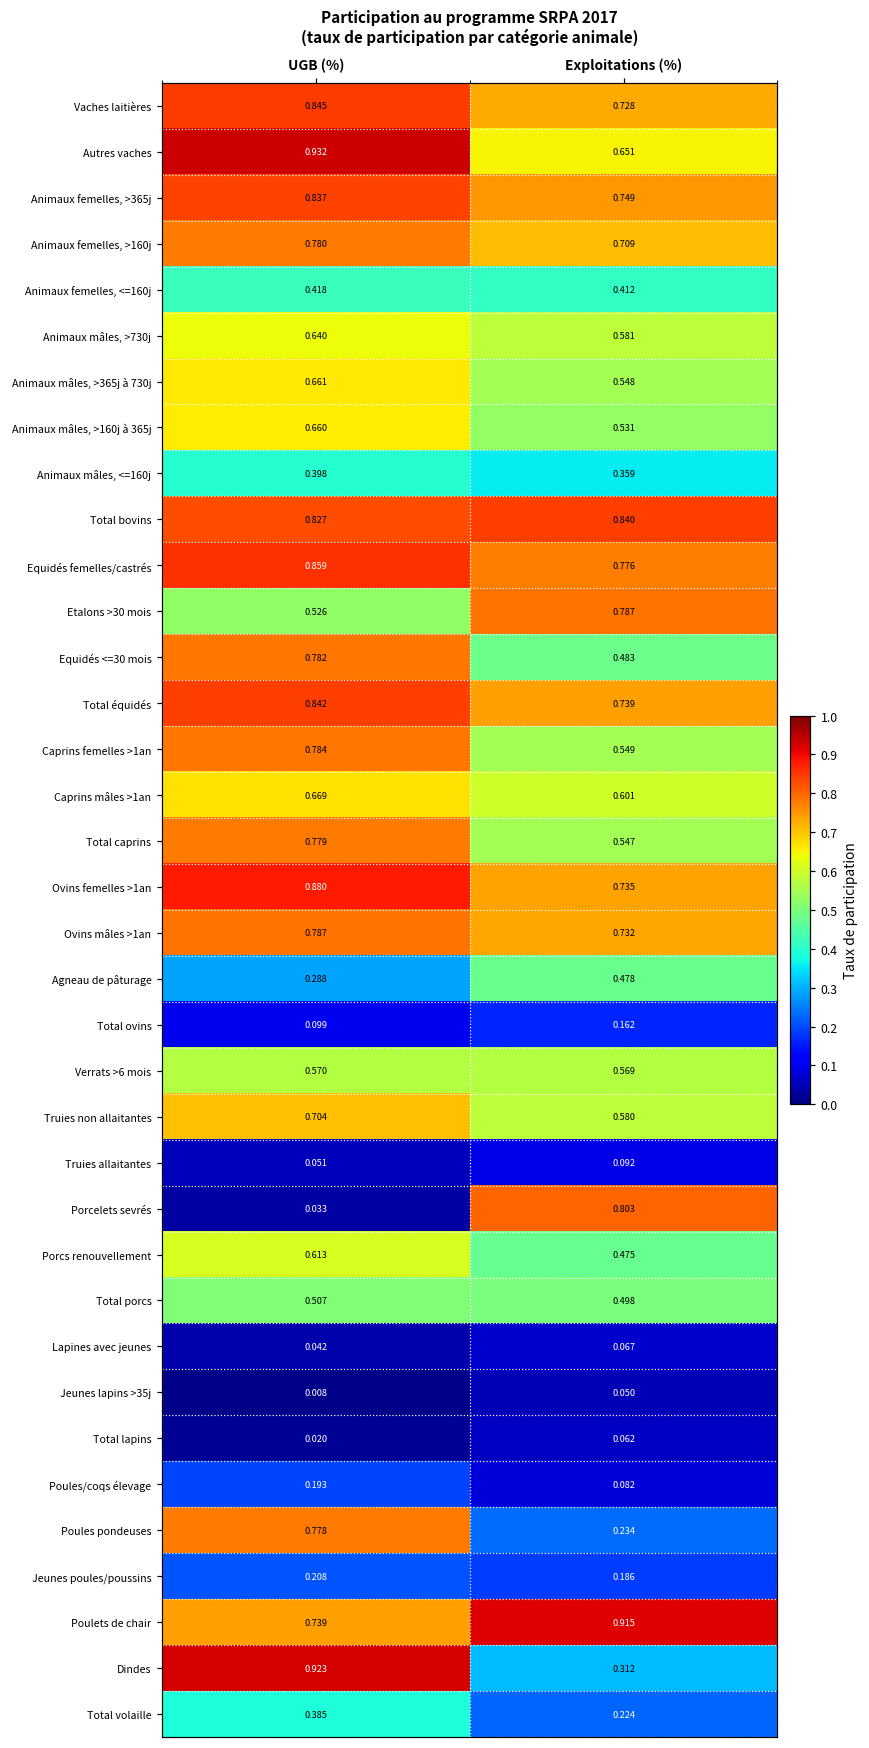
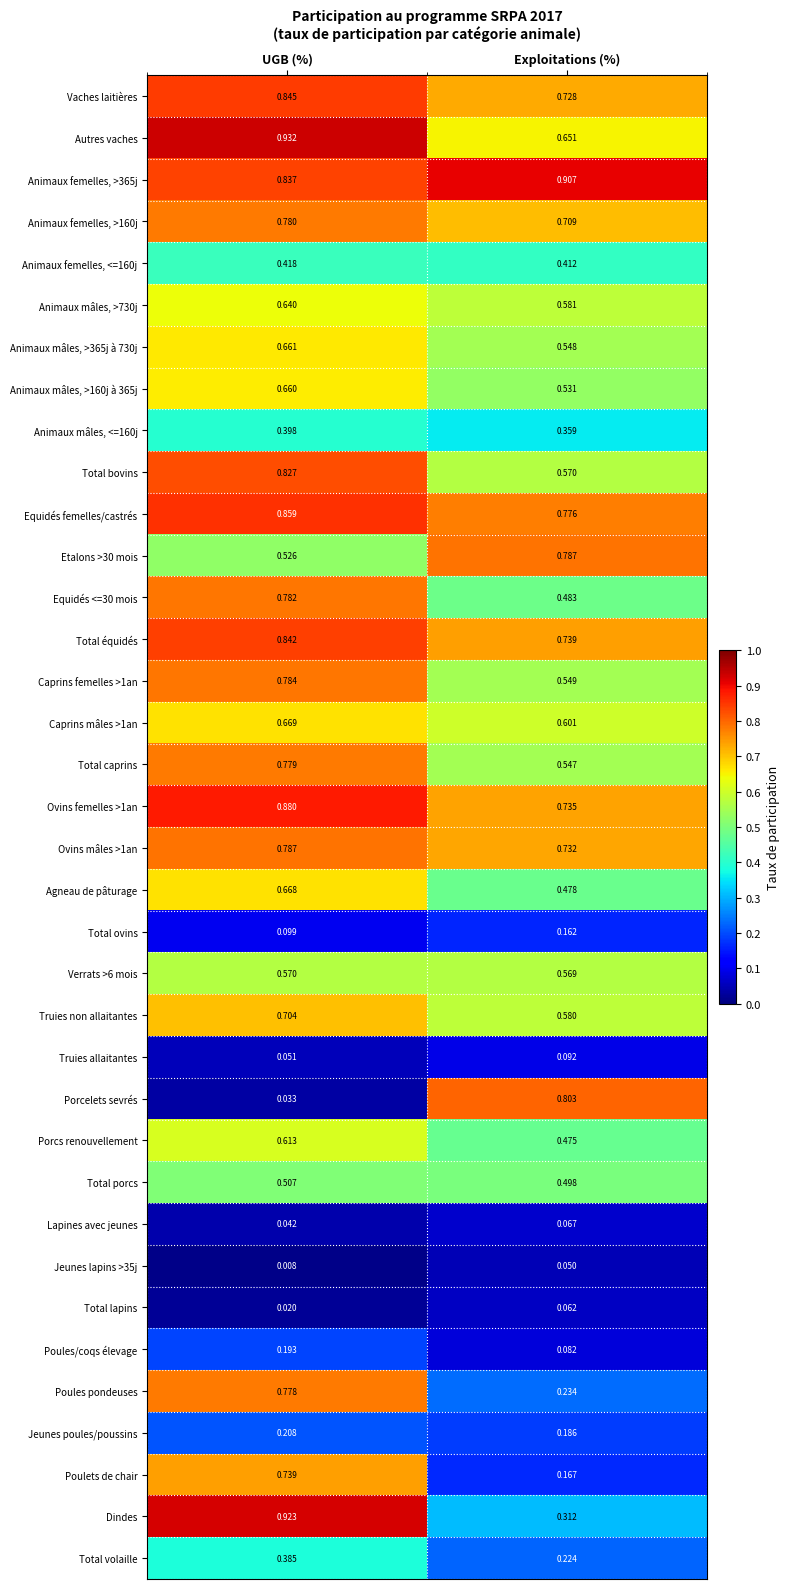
  {
    "Vaches laitières": {
      "UGB (%)": 0.845,
      "Exploitations (%)": 0.728
    },
    "Autres vaches": {
      "UGB (%)": 0.932,
      "Exploitations (%)": 0.651
    },
    "Animaux femelles, >365j": {
      "UGB (%)": 0.837,
-     "Exploitations (%)": 0.749
+     "Exploitations (%)": 0.907
    },
    "Animaux femelles, >160j": {
      "UGB (%)": 0.780,
      "Exploitations (%)": 0.709
    },
    "Animaux femelles, <=160j": {
      "UGB (%)": 0.418,
      "Exploitations (%)": 0.412
    },
    "Animaux mâles, >730j": {
      "UGB (%)": 0.640,
      "Exploitations (%)": 0.581
    },
    "Animaux mâles, >365j à 730j": {
      "UGB (%)": 0.661,
      "Exploitations (%)": 0.548
    },
    "Animaux mâles, >160j à 365j": {
      "UGB (%)": 0.660,
      "Exploitations (%)": 0.531
    },
    "Animaux mâles, <=160j": {
      "UGB (%)": 0.398,
      "Exploitations (%)": 0.359
    },
    "Total bovins": {
      "UGB (%)": 0.827,
-     "Exploitations (%)": 0.840
+     "Exploitations (%)": 0.570
    },
    "Equidés femelles/castrés": {
      "UGB (%)": 0.859,
      "Exploitations (%)": 0.776
    },
    "Etalons >30 mois": {
      "UGB (%)": 0.526,
      "Exploitations (%)": 0.787
    },
    "Equidés <=30 mois": {
      "UGB (%)": 0.782,
      "Exploitations (%)": 0.483
    },
    "Total équidés": {
      "UGB (%)": 0.842,
      "Exploitations (%)": 0.739
    },
    "Caprins femelles >1an": {
      "UGB (%)": 0.784,
      "Exploitations (%)": 0.549
    },
    "Caprins mâles >1an": {
      "UGB (%)": 0.669,
      "Exploitations (%)": 0.601
    },
    "Total caprins": {
      "UGB (%)": 0.779,
      "Exploitations (%)": 0.547
    },
    "Ovins femelles >1an": {
      "UGB (%)": 0.880,
      "Exploitations (%)": 0.735
    },
    "Ovins mâles >1an": {
      "UGB (%)": 0.787,
      "Exploitations (%)": 0.732
    },
    "Agneau de pâturage": {
-     "UGB (%)": 0.288,
+     "UGB (%)": 0.668,
      "Exploitations (%)": 0.478
    },
    "Total ovins": {
      "UGB (%)": 0.099,
      "Exploitations (%)": 0.162
    },
    "Verrats >6 mois": {
      "UGB (%)": 0.570,
      "Exploitations (%)": 0.569
    },
    "Truies non allaitantes": {
      "UGB (%)": 0.704,
      "Exploitations (%)": 0.580
    },
    "Truies allaitantes": {
      "UGB (%)": 0.051,
      "Exploitations (%)": 0.092
    },
    "Porcelets sevrés": {
      "UGB (%)": 0.033,
      "Exploitations (%)": 0.803
    },
    "Porcs renouvellement": {
      "UGB (%)": 0.613,
      "Exploitations (%)": 0.475
    },
    "Total porcs": {
      "UGB (%)": 0.507,
      "Exploitations (%)": 0.498
    },
    "Lapines avec jeunes": {
      "UGB (%)": 0.042,
      "Exploitations (%)": 0.067
    },
    "Jeunes lapins >35j": {
      "UGB (%)": 0.008,
      "Exploitations (%)": 0.050
    },
    "Total lapins": {
      "UGB (%)": 0.020,
      "Exploitations (%)": 0.062
    },
    "Poules/coqs élevage": {
      "UGB (%)": 0.193,
      "Exploitations (%)": 0.082
    },
    "Poules pondeuses": {
      "UGB (%)": 0.778,
      "Exploitations (%)": 0.234
    },
    "Jeunes poules/poussins": {
      "UGB (%)": 0.208,
      "Exploitations (%)": 0.186
    },
    "Poulets de chair": {
      "UGB (%)": 0.739,
-     "Exploitations (%)": 0.915
+     "Exploitations (%)": 0.167
    },
    "Dindes": {
      "UGB (%)": 0.923,
      "Exploitations (%)": 0.312
    },
    "Total volaille": {
      "UGB (%)": 0.385,
      "Exploitations (%)": 0.224
    }
  }
